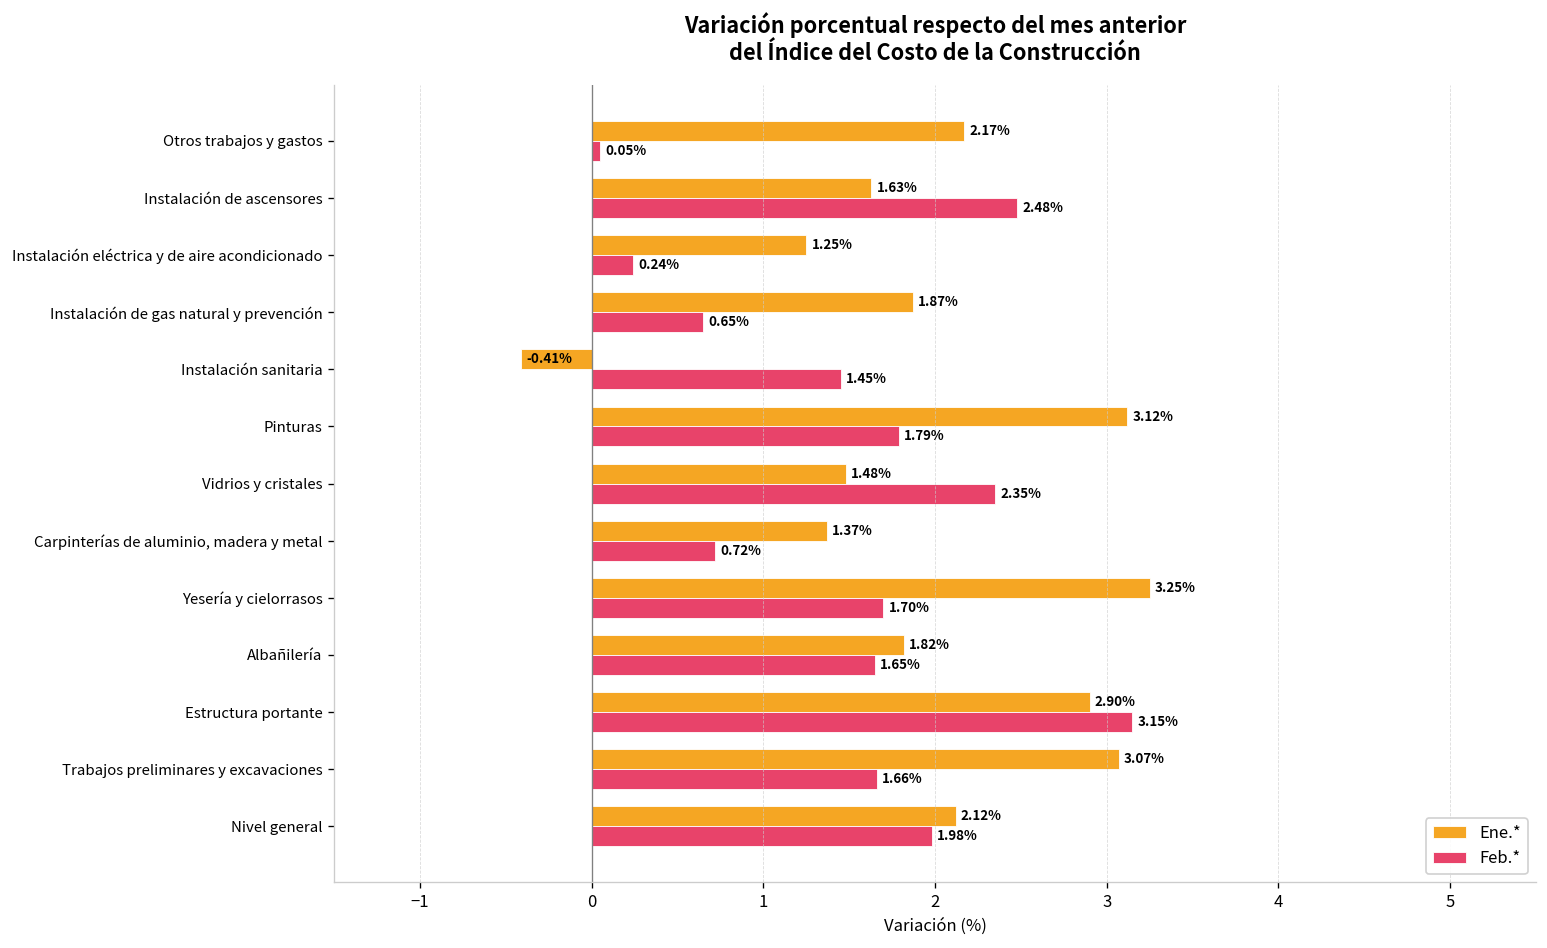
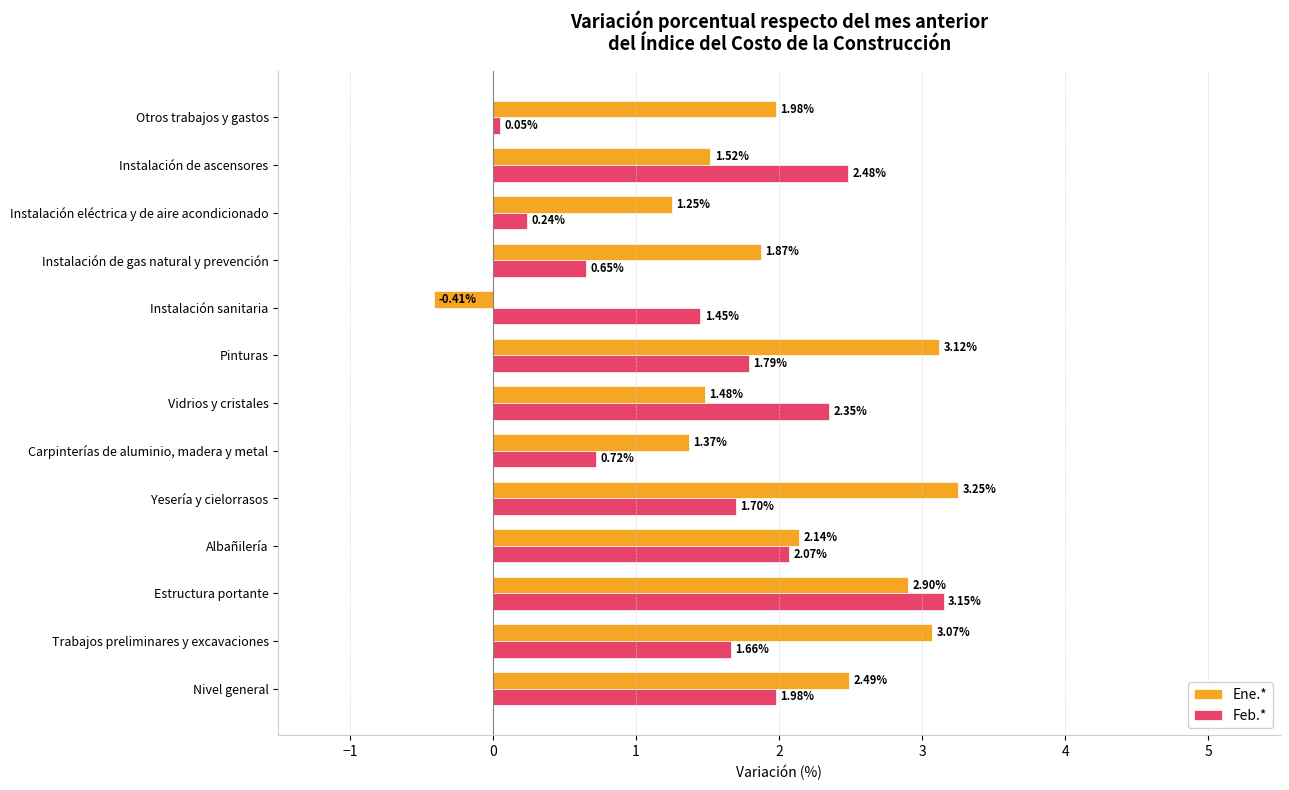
  {
    "Ene.*": {
-     "Otros trabajos y gastos": "2.17%",
-     "Instalación de ascensores": "1.63%",
+     "Otros trabajos y gastos": "1.98%",
+     "Instalación de ascensores": "1.52%",
      "Instalación eléctrica y de aire acondicionado": "1.25%",
      "Instalación de gas natural y prevención": "1.87%",
      "Instalación sanitaria": "-0.41%",
      "Pinturas": "3.12%",
      "Vidrios y cristales": "1.48%",
      "Carpinterías de aluminio, madera y metal": "1.37%",
      "Yesería y cielorrasos": "3.25%",
-     "Albañilería": "1.82%",
+     "Albañilería": "2.14%",
      "Estructura portante": "2.90%",
      "Trabajos preliminares y excavaciones": "3.07%",
-     "Nivel general": "2.12%"
+     "Nivel general": "2.49%"
    },
    "Feb.*": {
      "Otros trabajos y gastos": "0.05%",
      "Instalación de ascensores": "2.48%",
      "Instalación eléctrica y de aire acondicionado": "0.24%",
      "Instalación de gas natural y prevención": "0.65%",
      "Instalación sanitaria": "1.45%",
      "Pinturas": "1.79%",
      "Vidrios y cristales": "2.35%",
      "Carpinterías de aluminio, madera y metal": "0.72%",
      "Yesería y cielorrasos": "1.70%",
-     "Albañilería": "1.65%",
+     "Albañilería": "2.07%",
      "Estructura portante": "3.15%",
      "Trabajos preliminares y excavaciones": "1.66%",
      "Nivel general": "1.98%"
    }
  }
